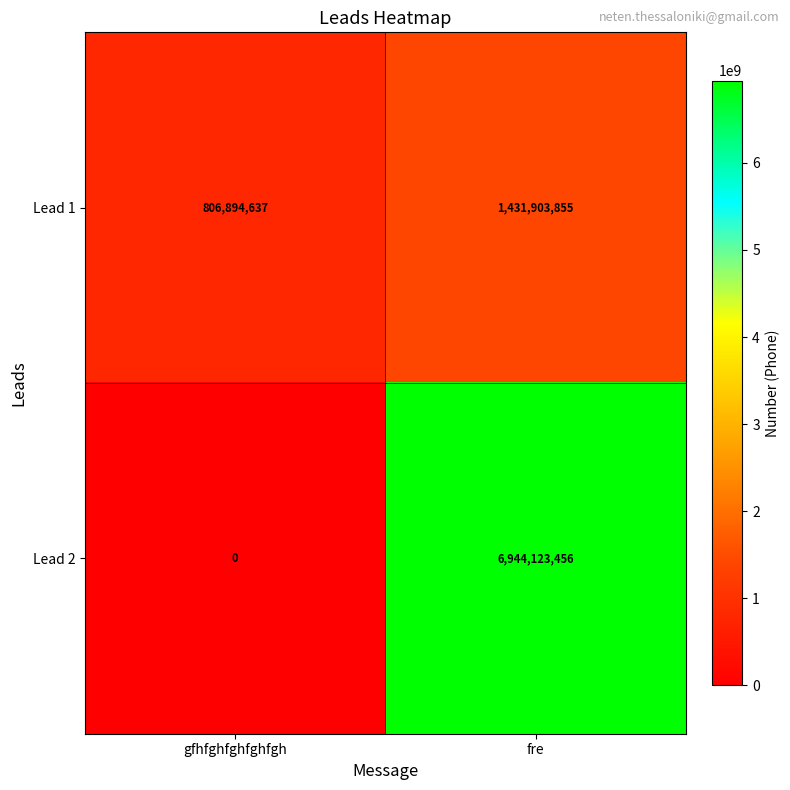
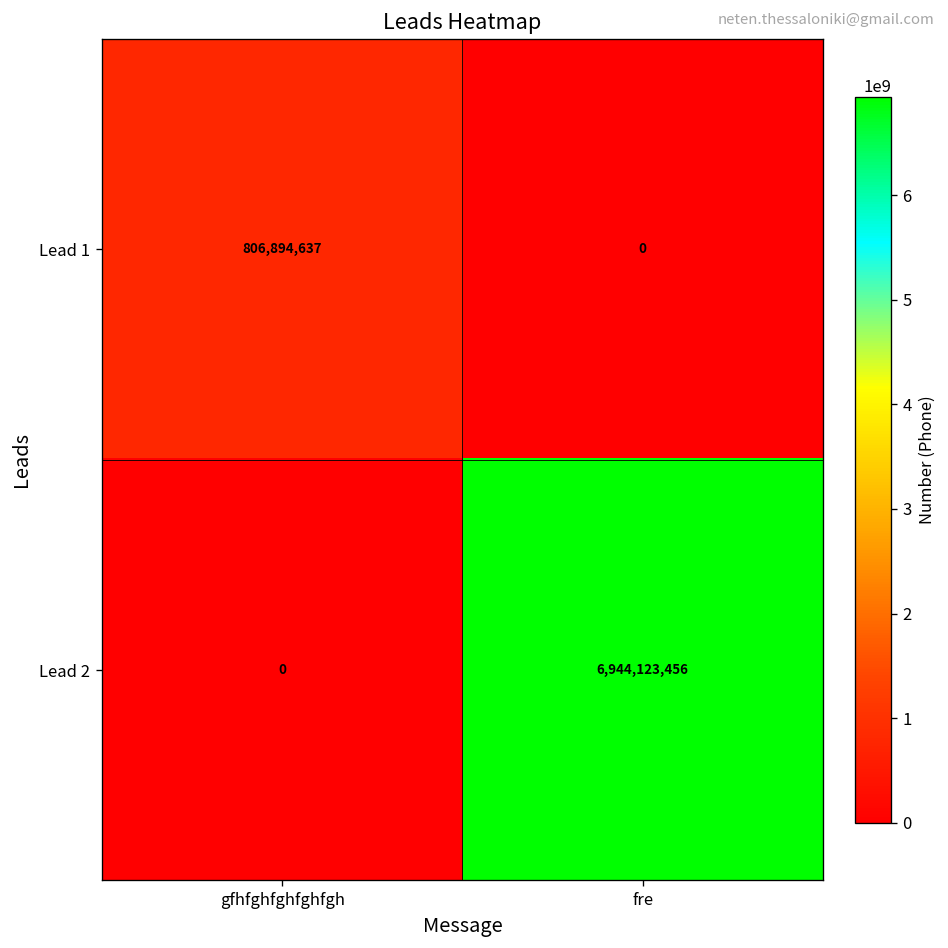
  {
    "Lead 1": {
      "gfhfghfghfghfgh": "806,894,637",
-     "fre": "1,431,903,855"
+     "fre": "0"
    },
    "Lead 2": {
      "gfhfghfghfghfgh": "0",
      "fre": "6,944,123,456"
    }
  }
